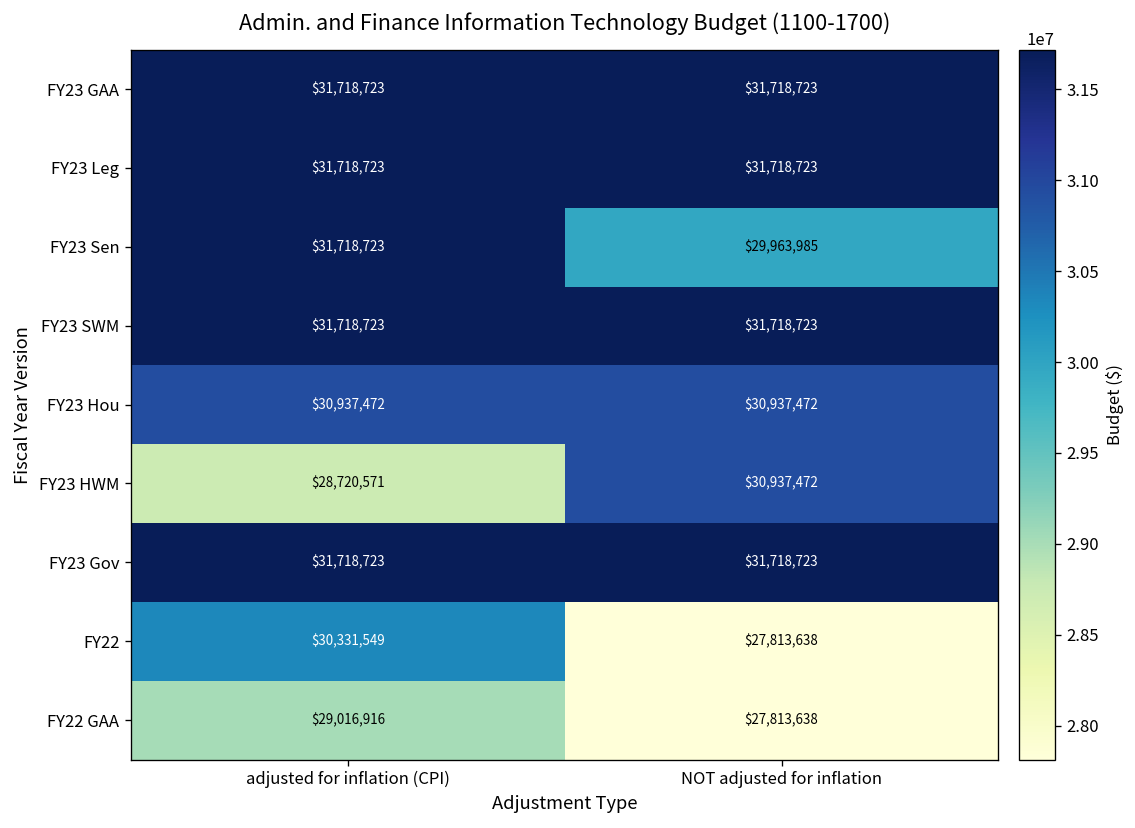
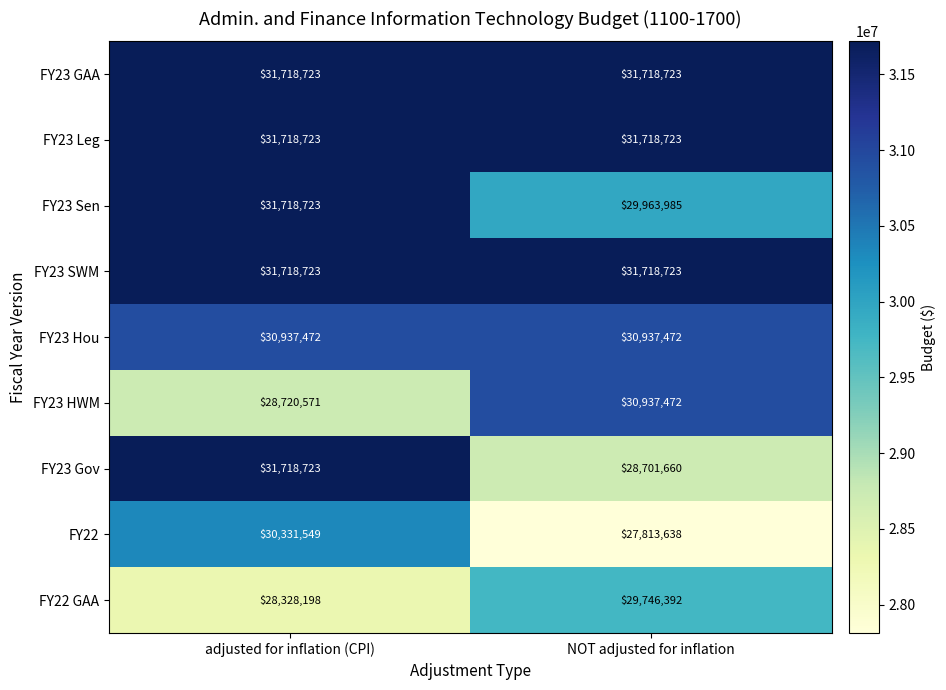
  {
    "FY23 GAA": {
      "adjusted for inflation (CPI)": "$31,718,723",
      "NOT adjusted for inflation": "$31,718,723"
    },
    "FY23 Leg": {
      "adjusted for inflation (CPI)": "$31,718,723",
      "NOT adjusted for inflation": "$31,718,723"
    },
    "FY23 Sen": {
      "adjusted for inflation (CPI)": "$31,718,723",
      "NOT adjusted for inflation": "$29,963,985"
    },
    "FY23 SWM": {
      "adjusted for inflation (CPI)": "$31,718,723",
      "NOT adjusted for inflation": "$31,718,723"
    },
    "FY23 Hou": {
      "adjusted for inflation (CPI)": "$30,937,472",
      "NOT adjusted for inflation": "$30,937,472"
    },
    "FY23 HWM": {
      "adjusted for inflation (CPI)": "$28,720,571",
      "NOT adjusted for inflation": "$30,937,472"
    },
    "FY23 Gov": {
      "adjusted for inflation (CPI)": "$31,718,723",
-     "NOT adjusted for inflation": "$31,718,723"
+     "NOT adjusted for inflation": "$28,701,660"
    },
    "FY22": {
      "adjusted for inflation (CPI)": "$30,331,549",
      "NOT adjusted for inflation": "$27,813,638"
    },
    "FY22 GAA": {
-     "adjusted for inflation (CPI)": "$29,016,916",
-     "NOT adjusted for inflation": "$27,813,638"
+     "adjusted for inflation (CPI)": "$28,328,198",
+     "NOT adjusted for inflation": "$29,746,392"
    }
  }
